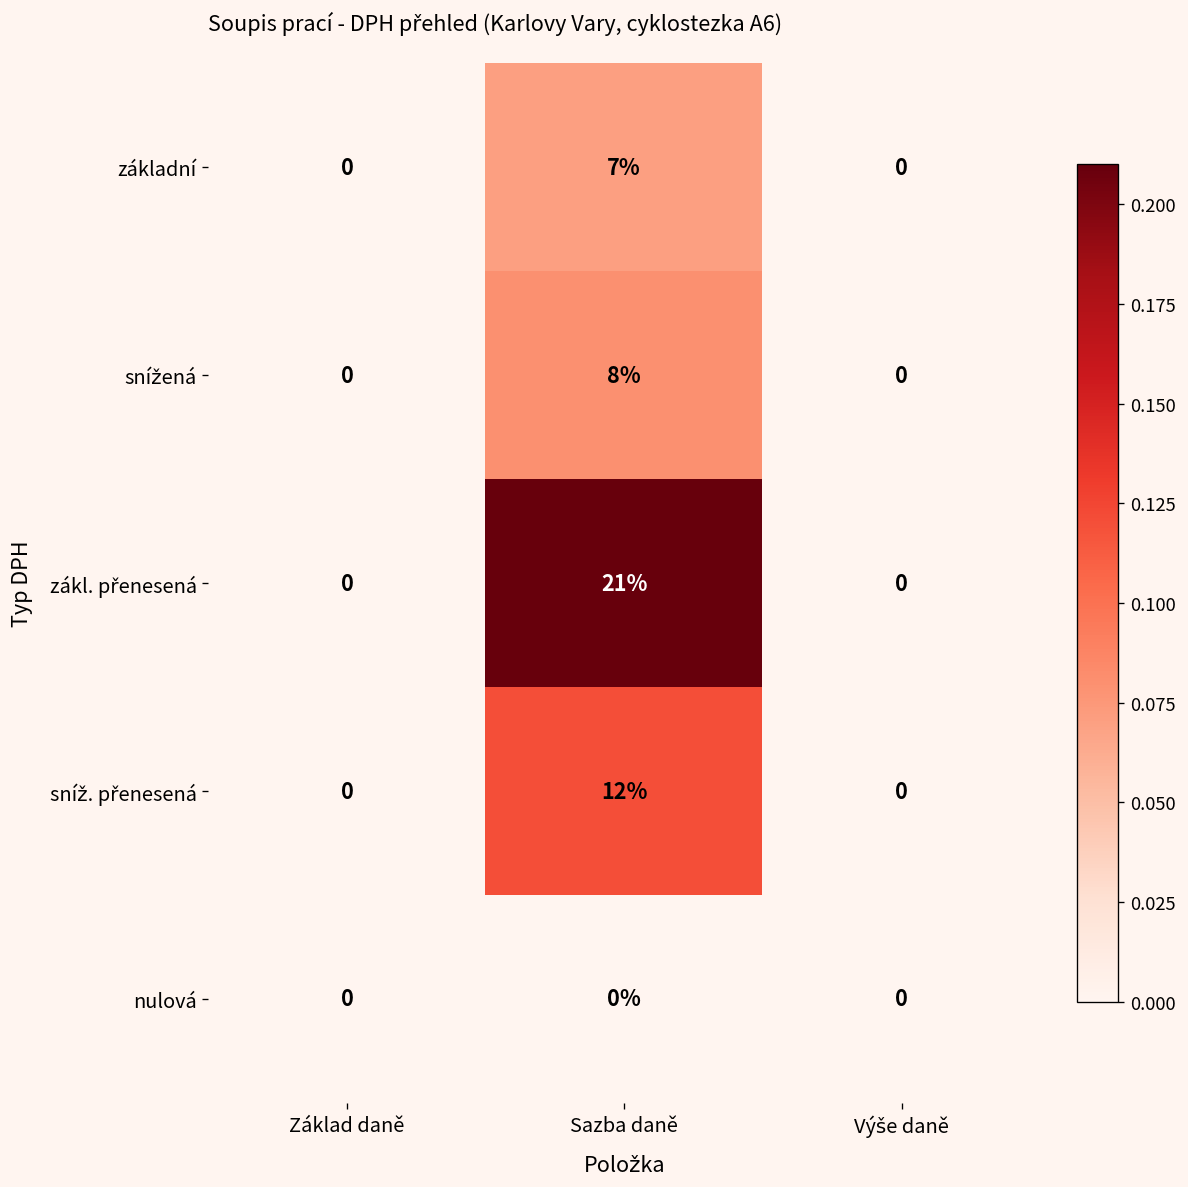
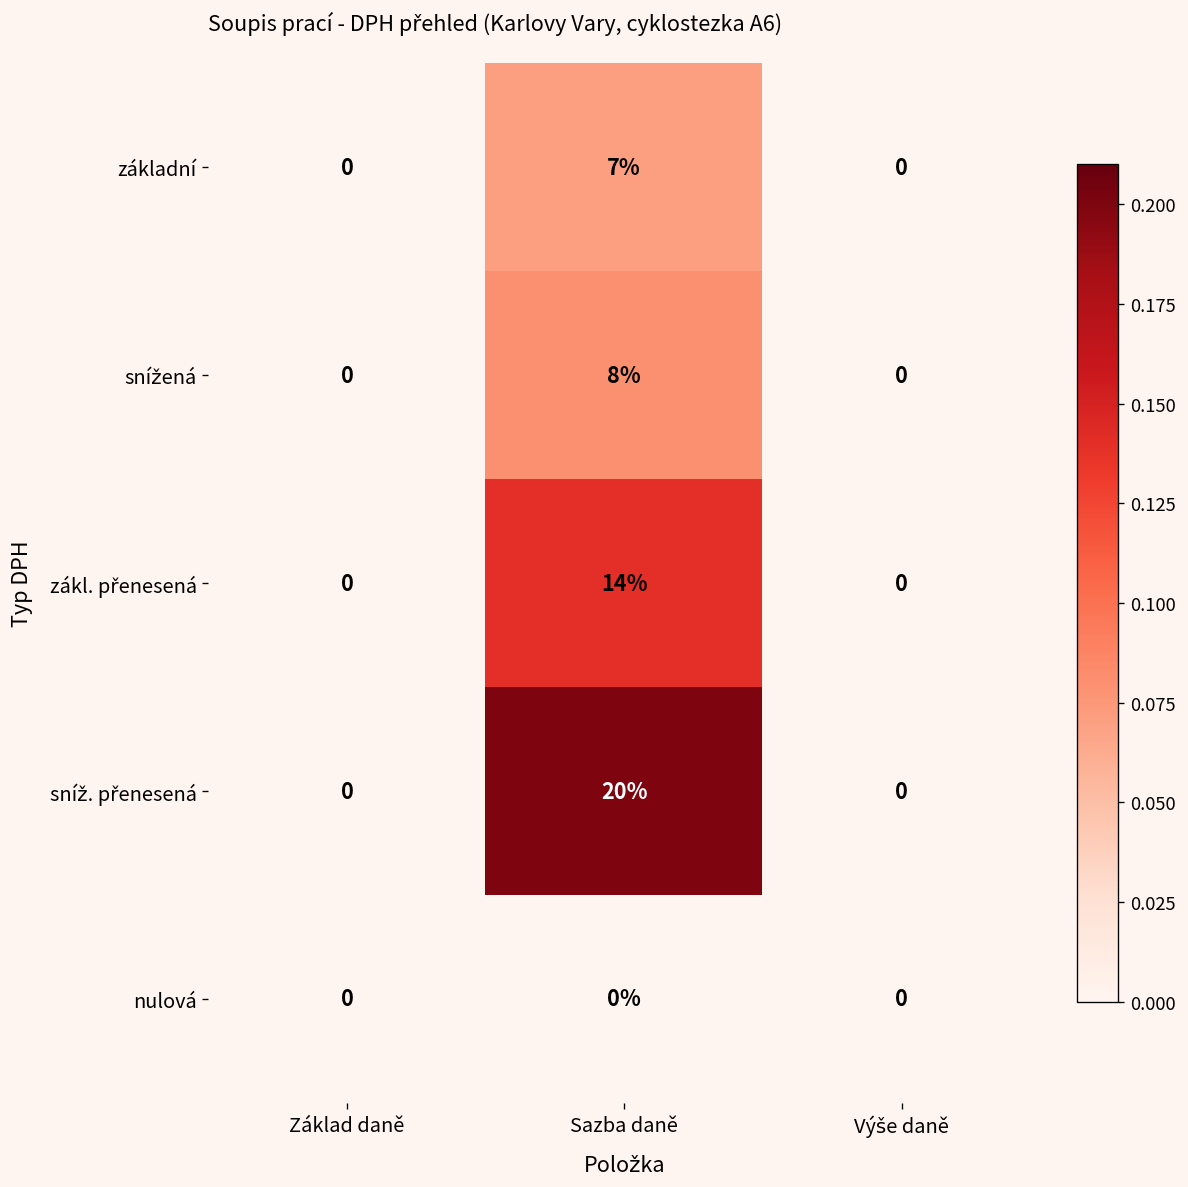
  {
    "základní": {
      "Základ daně": "0",
      "Sazba daně": "7%",
      "Výše daně": "0"
    },
    "snížená": {
      "Základ daně": "0",
      "Sazba daně": "8%",
      "Výše daně": "0"
    },
    "zákl. přenesená": {
      "Základ daně": "0",
-     "Sazba daně": "21%",
+     "Sazba daně": "14%",
      "Výše daně": "0"
    },
    "sníž. přenesená": {
      "Základ daně": "0",
-     "Sazba daně": "12%",
+     "Sazba daně": "20%",
      "Výše daně": "0"
    },
    "nulová": {
      "Základ daně": "0",
      "Sazba daně": "0%",
      "Výše daně": "0"
    }
  }
